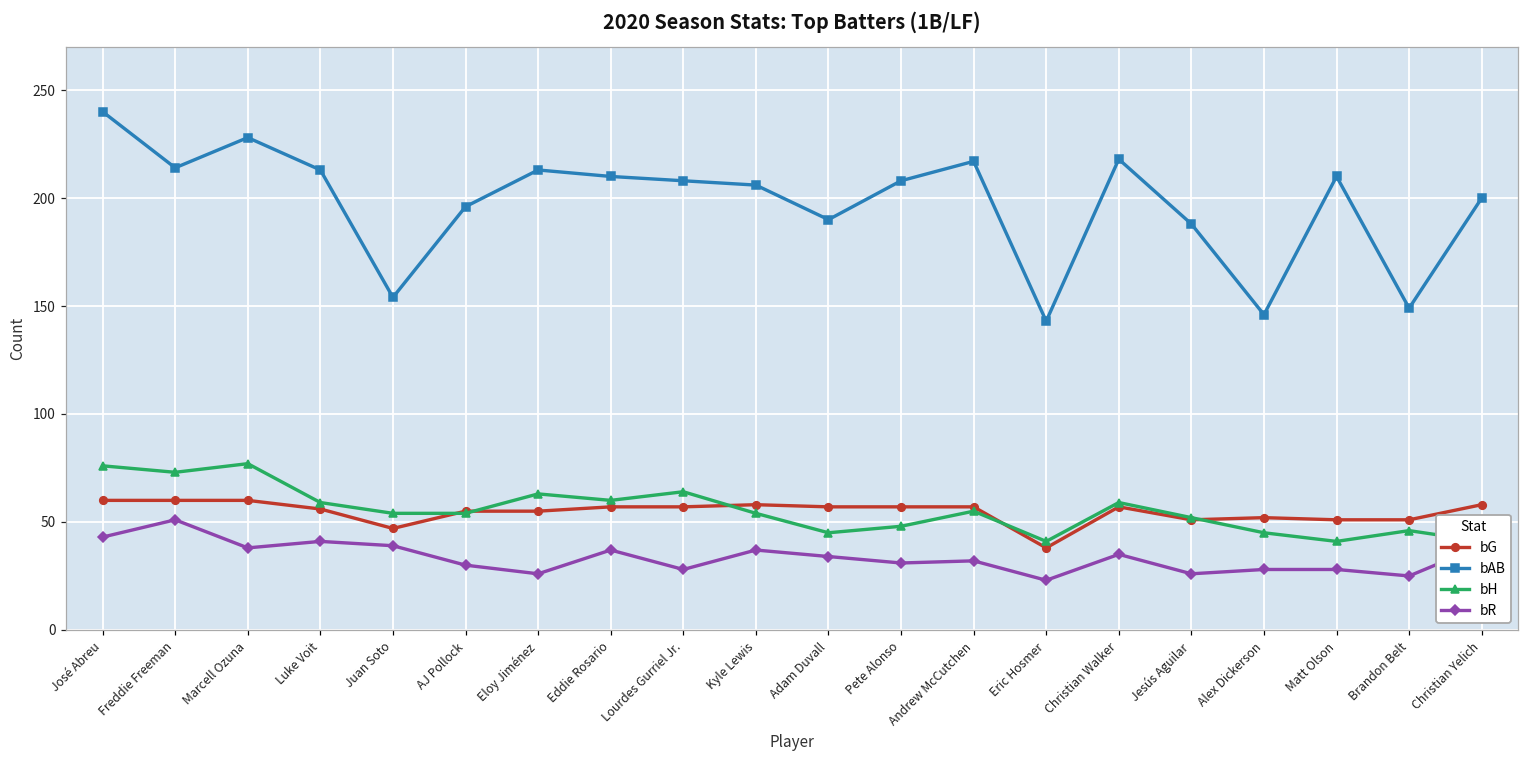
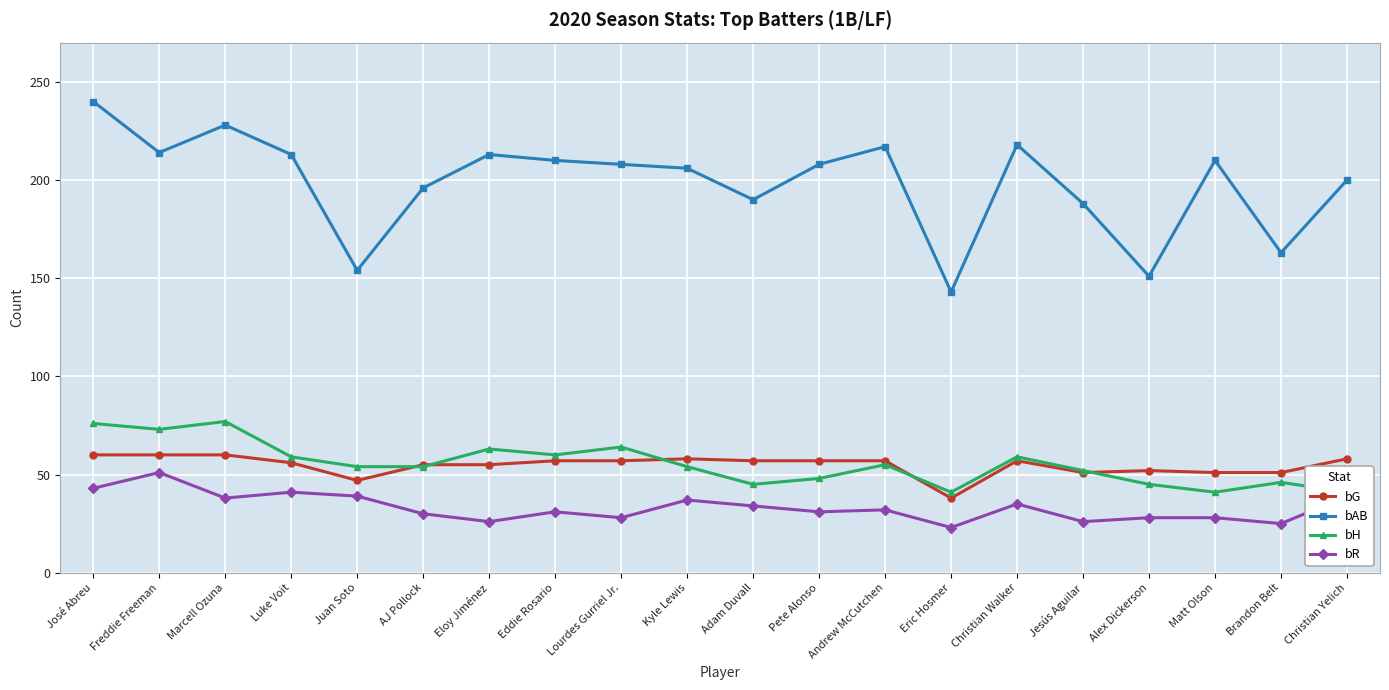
  {
    "bG": {
      "José Abreu": 60,
      "Freddie Freeman": 60,
      "Marcell Ozuna": 60,
      "Luke Voit": 56,
      "Juan Soto": 47,
      "Eloy Jiménez": 55,
      "Eddie Rosario": 57,
      "Lourdes Gurriel Jr.": 57,
      "Kyle Lewis": 58,
      "Adam Duvall": 57,
      "Pete Alonso": 57,
      "Andrew McCutchen": 57,
      "Eric Hosmer": 38,
      "Christian Walker": 57,
      "Alex Dickerson": 52,
      "Matt Olson": 51,
      "Brandon Belt": 51,
      "Christian Yelich": 58
    },
    "bAB": {
      "José Abreu": 240,
      "Freddie Freeman": 214,
      "Marcell Ozuna": 228,
      "Luke Voit": 213,
      "Juan Soto": 154,
      "AJ Pollock": 196,
      "Eloy Jiménez": 213,
      "Eddie Rosario": 210,
      "Lourdes Gurriel Jr.": 208,
      "Kyle Lewis": 206,
      "Adam Duvall": 190,
      "Pete Alonso": 208,
      "Andrew McCutchen": 217,
      "Eric Hosmer": 143,
      "Christian Walker": 218,
      "Jesús Aguilar": 188,
-     "Alex Dickerson": 146,
+     "Alex Dickerson": 151,
      "Matt Olson": 210,
-     "Brandon Belt": 149,
+     "Brandon Belt": 163,
      "Christian Yelich": 200
    },
    "bH": {
      "José Abreu": 76,
      "Freddie Freeman": 73,
      "Marcell Ozuna": 77,
      "Luke Voit": 59,
      "Juan Soto": 54,
      "Eloy Jiménez": 63,
      "Eddie Rosario": 60,
      "Lourdes Gurriel Jr.": 64,
      "Kyle Lewis": 54,
      "Adam Duvall": 45,
      "Pete Alonso": 48,
      "Andrew McCutchen": 55,
      "Eric Hosmer": 41,
      "Christian Walker": 59,
      "Alex Dickerson": 45,
      "Matt Olson": 41,
      "Brandon Belt": 46
    },
    "bR": {
      "José Abreu": 43,
      "Freddie Freeman": 51,
      "Marcell Ozuna": 38,
      "Luke Voit": 41,
      "Juan Soto": 39,
      "AJ Pollock": 30,
      "Eloy Jiménez": 26,
-     "Eddie Rosario": 37,
+     "Eddie Rosario": 31,
      "Lourdes Gurriel Jr.": 28,
      "Kyle Lewis": 37,
      "Adam Duvall": 34,
      "Pete Alonso": 31,
      "Andrew McCutchen": 32,
      "Eric Hosmer": 23,
      "Christian Walker": 35,
      "Jesús Aguilar": 26,
      "Alex Dickerson": 28,
      "Matt Olson": 28,
      "Brandon Belt": 25
    }
  }
